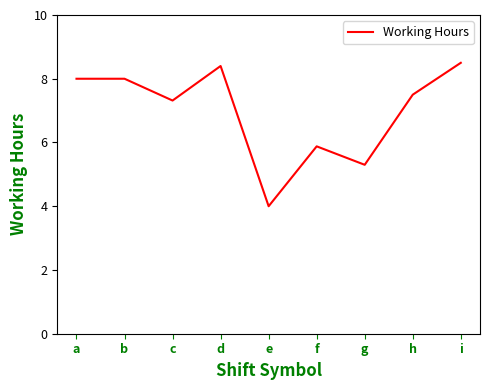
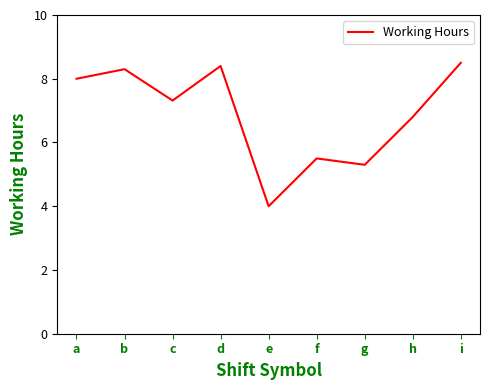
  {
    "a": 8.0,
-   "b": 8.0,
+   "b": 8.3,
    "c": 7.3,
    "d": 8.4,
    "e": 4.0,
-   "f": 5.9,
+   "f": 5.5,
    "g": 5.3,
-   "h": 7.5,
+   "h": 6.8,
    "i": 8.5
  }
